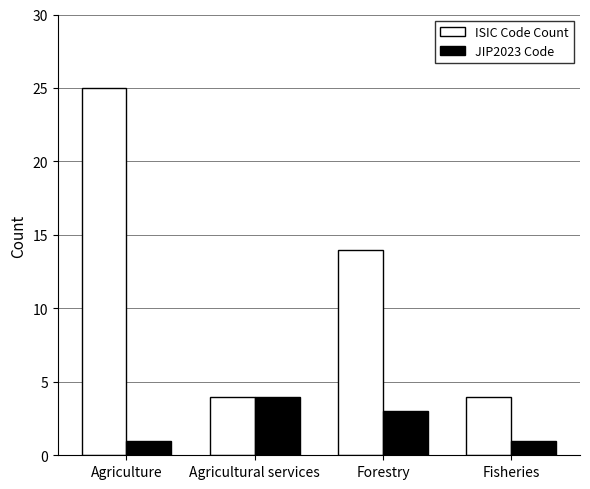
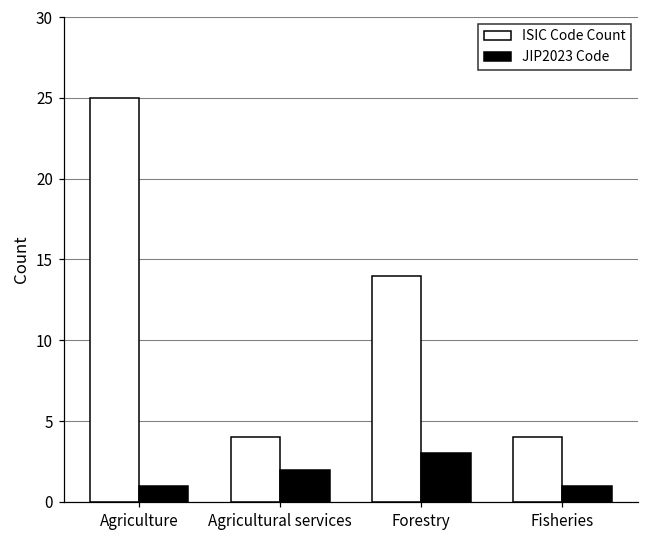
  {
    "ISIC Code Count": {
      "Agriculture": 25,
      "Agricultural services": 4,
      "Forestry": 14,
      "Fisheries": 4
    },
    "JIP2023 Code": {
      "Agriculture": 1,
-     "Agricultural services": 4,
+     "Agricultural services": 2,
      "Forestry": 3,
      "Fisheries": 1
    }
  }
